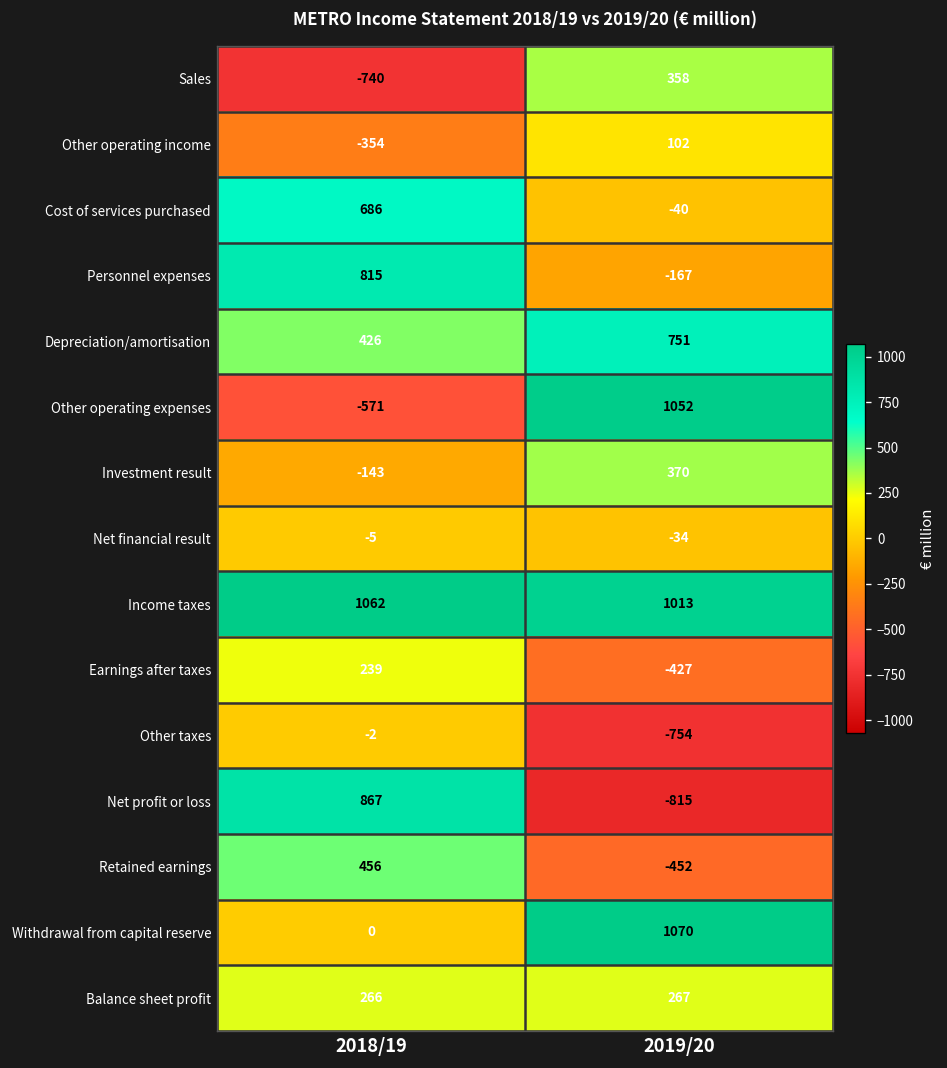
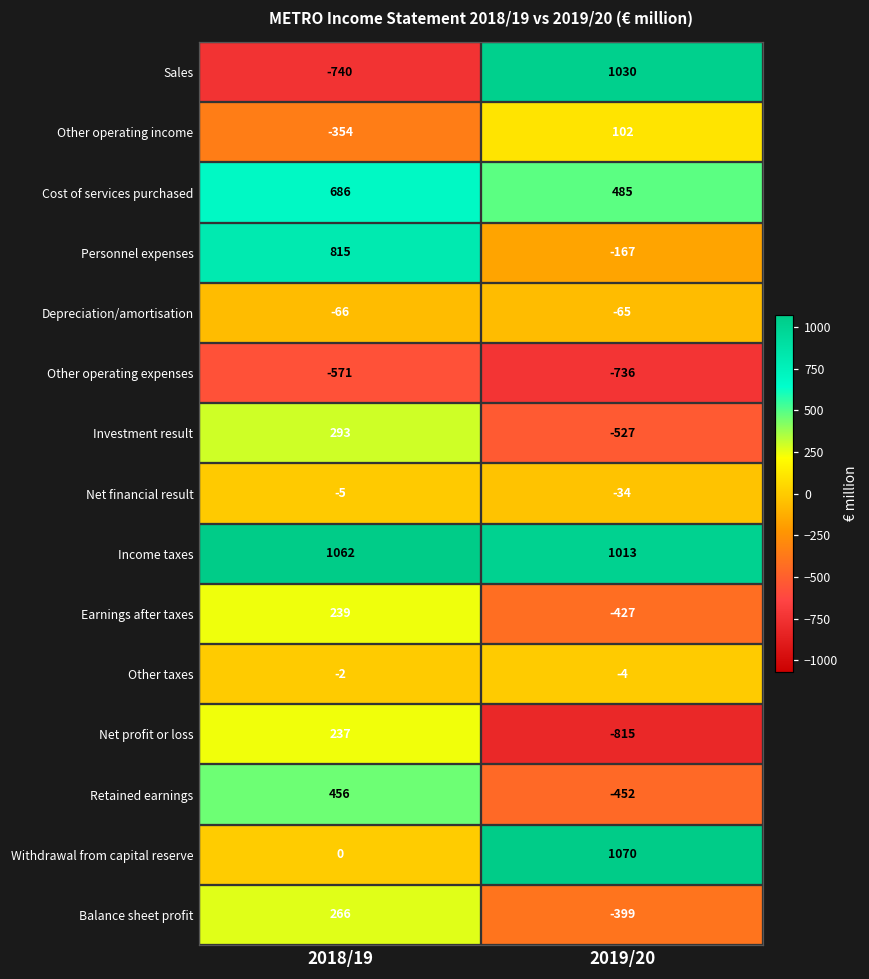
  {
    "Sales": {
      "2018/19": -740,
-     "2019/20": 358
+     "2019/20": 1030
    },
    "Other operating income": {
      "2018/19": -354,
      "2019/20": 102
    },
    "Cost of services purchased": {
      "2018/19": 686,
-     "2019/20": -40
+     "2019/20": 485
    },
    "Personnel expenses": {
      "2018/19": 815,
      "2019/20": -167
    },
    "Depreciation/amortisation": {
-     "2018/19": 426,
-     "2019/20": 751
+     "2018/19": -66,
+     "2019/20": -65
    },
    "Other operating expenses": {
      "2018/19": -571,
-     "2019/20": 1052
+     "2019/20": -736
    },
    "Investment result": {
-     "2018/19": -143,
-     "2019/20": 370
+     "2018/19": 293,
+     "2019/20": -527
    },
    "Net financial result": {
      "2018/19": -5,
      "2019/20": -34
    },
    "Income taxes": {
      "2018/19": 1062,
      "2019/20": 1013
    },
    "Earnings after taxes": {
      "2018/19": 239,
      "2019/20": -427
    },
    "Other taxes": {
      "2018/19": -2,
-     "2019/20": -754
+     "2019/20": -4
    },
    "Net profit or loss": {
-     "2018/19": 867,
+     "2018/19": 237,
      "2019/20": -815
    },
    "Retained earnings": {
      "2018/19": 456,
      "2019/20": -452
    },
    "Withdrawal from capital reserve": {
      "2018/19": 0,
      "2019/20": 1070
    },
    "Balance sheet profit": {
      "2018/19": 266,
-     "2019/20": 267
+     "2019/20": -399
    }
  }
